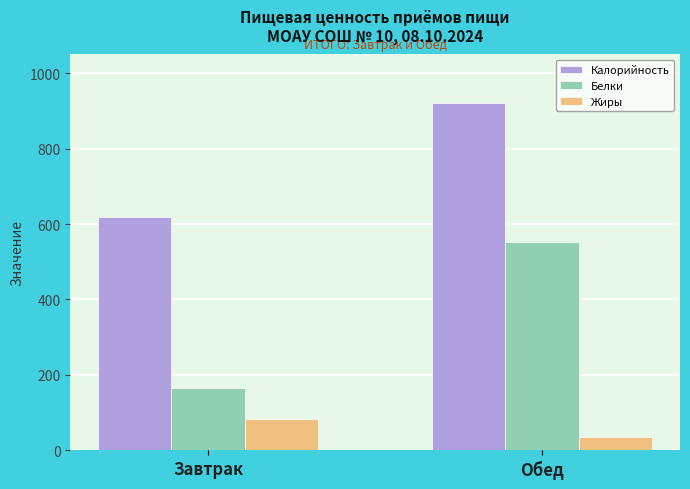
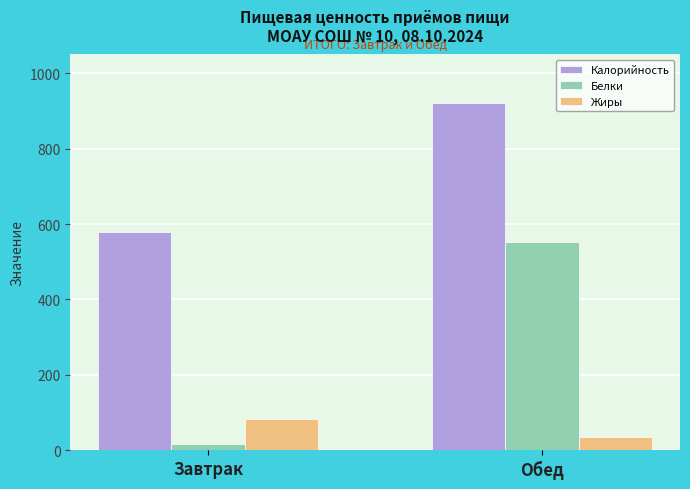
  {
    "Калорийность": {
-     "Завтрак": 620,
+     "Завтрак": 580,
      "Обед": 920
    },
    "Белки": {
-     "Завтрак": 160,
+     "Завтрак": 20,
      "Обед": 550
    },
    "Жиры": {
      "Завтрак": 80,
      "Обед": 30
    }
  }
